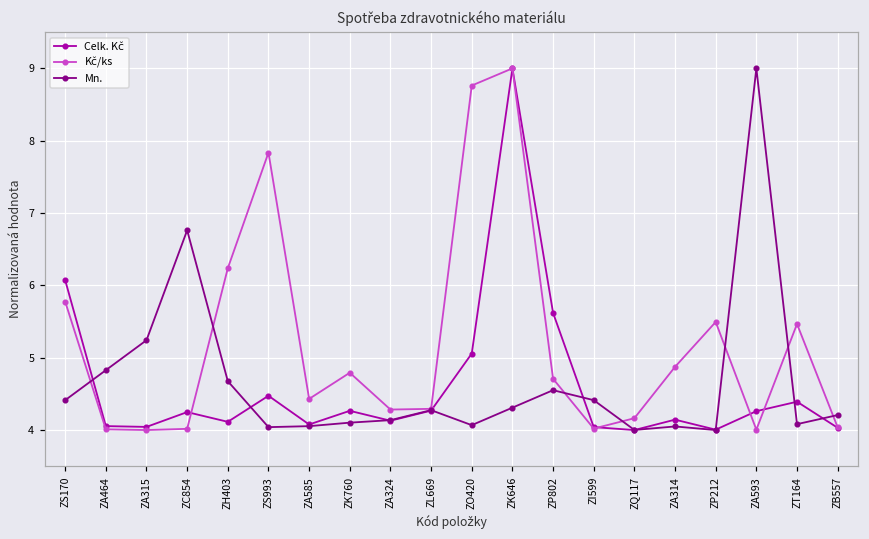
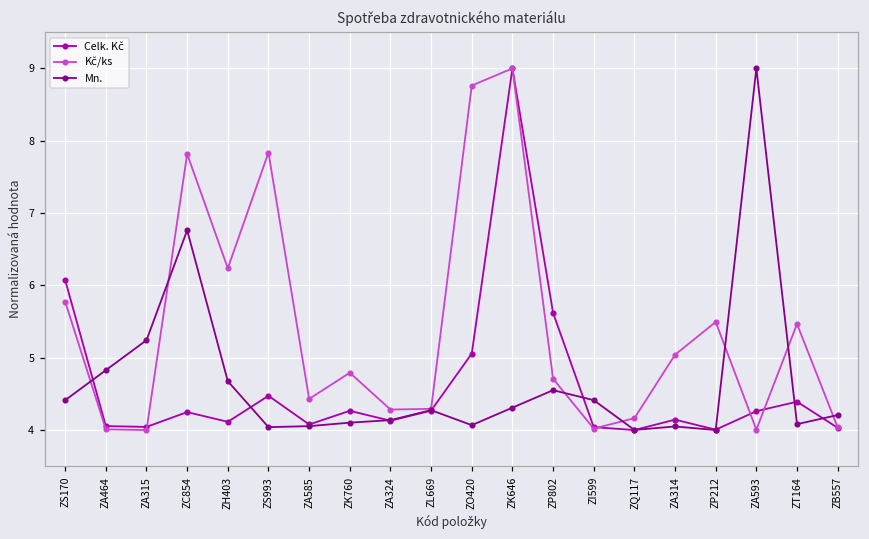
  {
    "Kč/ks": {
      "ZS170": 5.8,
      "ZA464": 4.0,
      "ZA315": 4.0,
-     "ZC854": 4.0,
+     "ZC854": 7.8,
      "ZH403": 6.2,
      "ZS993": 7.8,
      "ZA585": 4.4,
      "ZK760": 4.8,
      "ZA324": 4.3,
      "ZO420": 8.8,
      "ZP802": 4.7,
      "ZQ117": 4.2,
-     "ZA314": 4.9,
+     "ZA314": 5.0,
      "ZP212": 5.5,
      "ZA593": 4.0,
      "ZT164": 5.5
    }
  }
